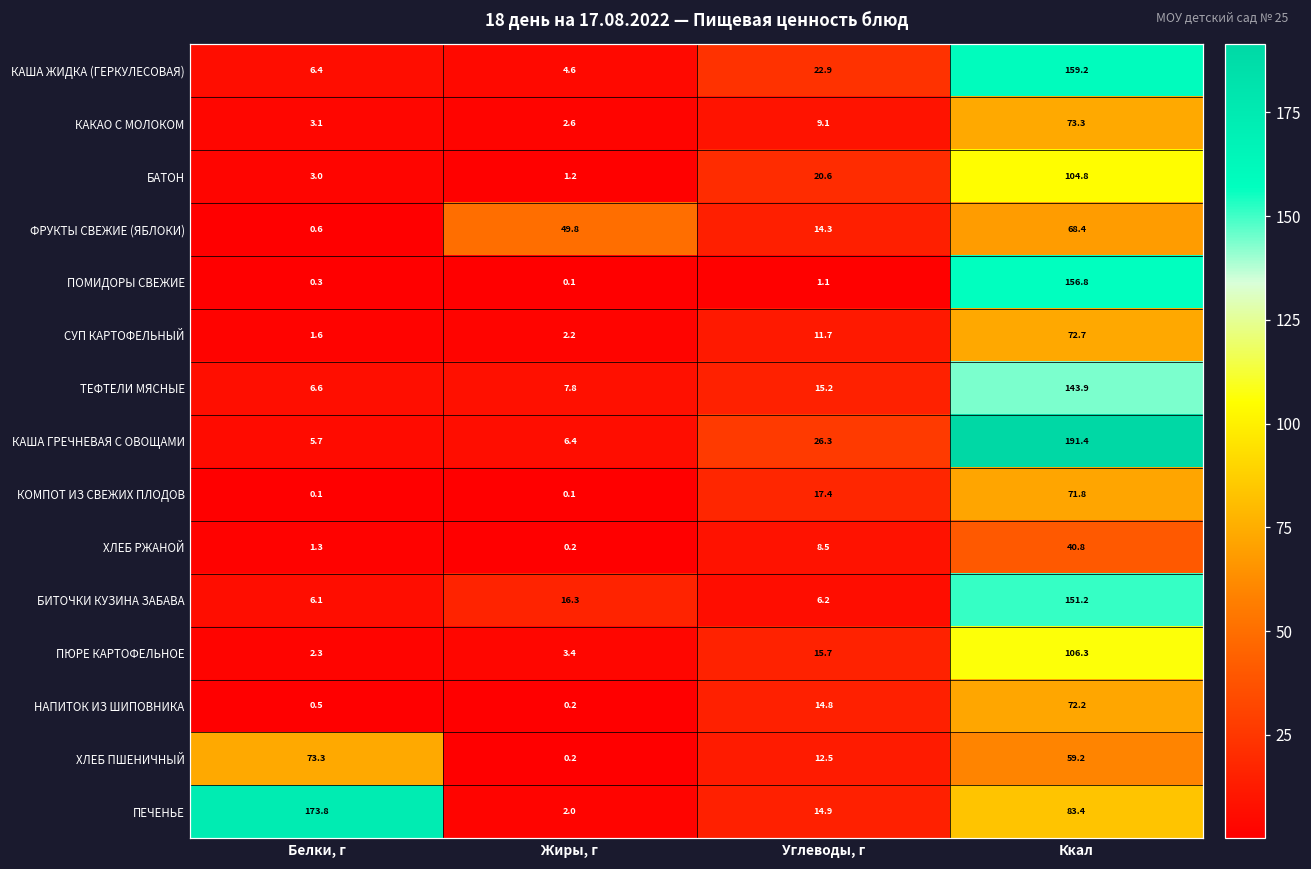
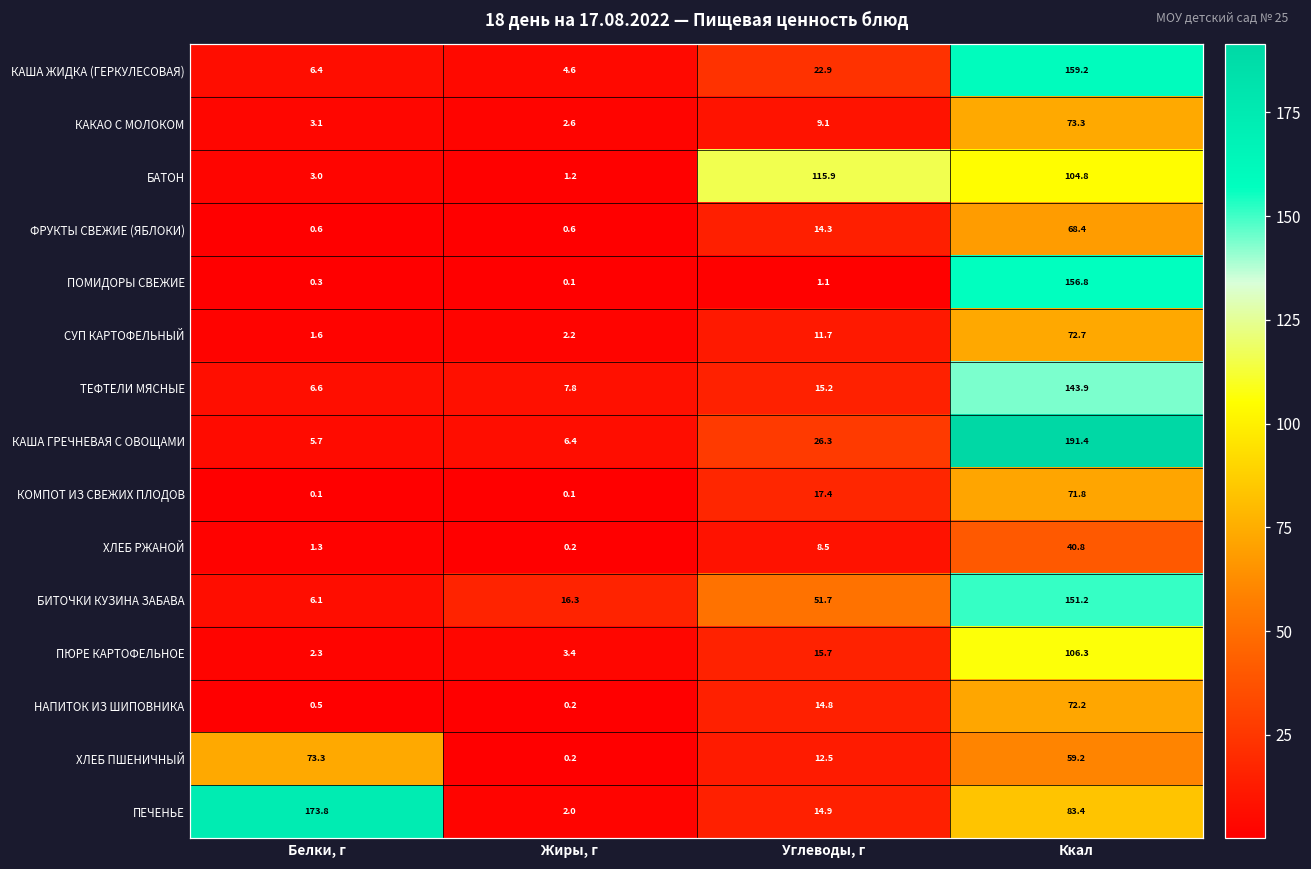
  {
    "КАША ЖИДКА (ГЕРКУЛЕСОВАЯ)": {
      "Белки, г": 6.4,
      "Жиры, г": 4.6,
      "Углеводы, г": 22.9,
      "Ккал": 159.2
    },
    "КАКАО С МОЛОКОМ": {
      "Белки, г": 3.1,
      "Жиры, г": 2.6,
      "Углеводы, г": 9.1,
      "Ккал": 73.3
    },
    "БАТОН": {
      "Белки, г": 3.0,
      "Жиры, г": 1.2,
-     "Углеводы, г": 20.6,
+     "Углеводы, г": 115.9,
      "Ккал": 104.8
    },
    "ФРУКТЫ СВЕЖИЕ (ЯБЛОКИ)": {
      "Белки, г": 0.6,
-     "Жиры, г": 49.8,
+     "Жиры, г": 0.6,
      "Углеводы, г": 14.3,
      "Ккал": 68.4
    },
    "ПОМИДОРЫ СВЕЖИЕ": {
      "Белки, г": 0.3,
      "Жиры, г": 0.1,
      "Углеводы, г": 1.1,
      "Ккал": 156.8
    },
    "СУП КАРТОФЕЛЬНЫЙ": {
      "Белки, г": 1.6,
      "Жиры, г": 2.2,
      "Углеводы, г": 11.7,
      "Ккал": 72.7
    },
    "ТЕФТЕЛИ МЯСНЫЕ": {
      "Белки, г": 6.6,
      "Жиры, г": 7.8,
      "Углеводы, г": 15.2,
      "Ккал": 143.9
    },
    "КАША ГРЕЧНЕВАЯ С ОВОЩАМИ": {
      "Белки, г": 5.7,
      "Жиры, г": 6.4,
      "Углеводы, г": 26.3,
      "Ккал": 191.4
    },
    "КОМПОТ ИЗ СВЕЖИХ ПЛОДОВ": {
      "Белки, г": 0.1,
      "Жиры, г": 0.1,
      "Углеводы, г": 17.4,
      "Ккал": 71.8
    },
    "ХЛЕБ РЖАНОЙ": {
      "Белки, г": 1.3,
      "Жиры, г": 0.2,
      "Углеводы, г": 8.5,
      "Ккал": 40.8
    },
    "БИТОЧКИ КУЗИНА ЗАБАВА": {
      "Белки, г": 6.1,
      "Жиры, г": 16.3,
-     "Углеводы, г": 6.2,
+     "Углеводы, г": 51.7,
      "Ккал": 151.2
    },
    "ПЮРЕ КАРТОФЕЛЬНОЕ": {
      "Белки, г": 2.3,
      "Жиры, г": 3.4,
      "Углеводы, г": 15.7,
      "Ккал": 106.3
    },
    "НАПИТОК ИЗ ШИПОВНИКА": {
      "Белки, г": 0.5,
      "Жиры, г": 0.2,
      "Углеводы, г": 14.8,
      "Ккал": 72.2
    },
    "ХЛЕБ ПШЕНИЧНЫЙ": {
      "Белки, г": 73.3,
      "Жиры, г": 0.2,
      "Углеводы, г": 12.5,
      "Ккал": 59.2
    },
    "ПЕЧЕНЬЕ": {
      "Белки, г": 173.8,
      "Жиры, г": 2.0,
      "Углеводы, г": 14.9,
      "Ккал": 83.4
    }
  }
